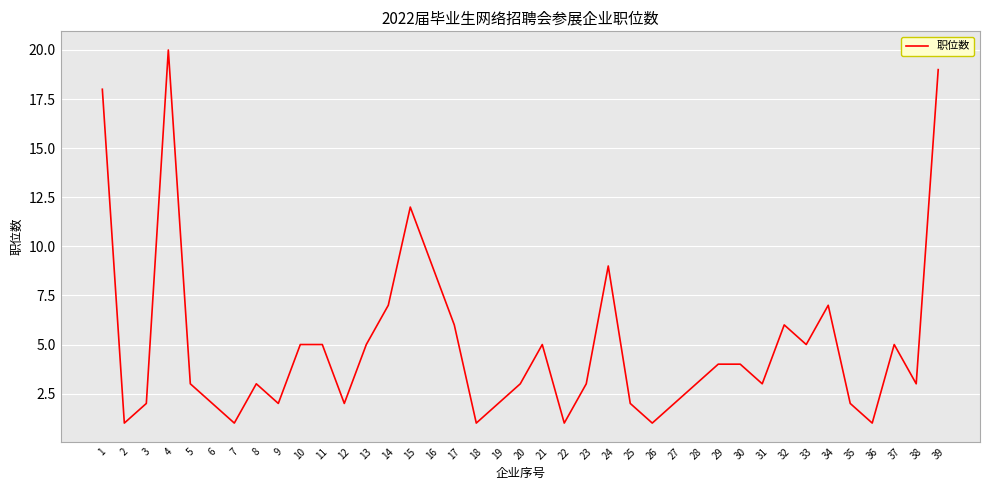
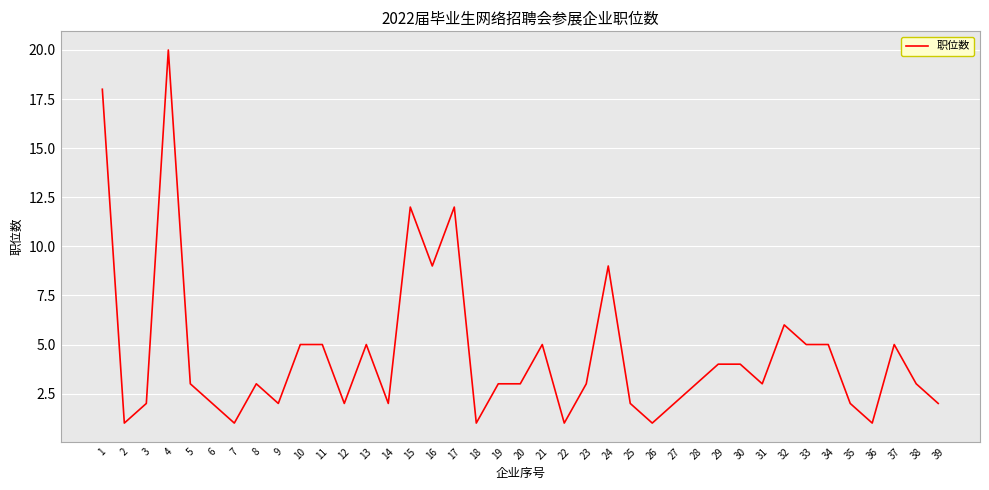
  {
    "1": 18,
    "2": 1,
    "3": 2,
    "4": 20,
    "5": 3,
    "6": 2,
    "7": 1,
    "8": 3,
    "9": 2,
    "10": 5,
    "11": 5,
    "12": 2,
    "13": 5,
-   "14": 7,
+   "14": 2,
    "15": 12,
    "16": 9,
-   "17": 6,
+   "17": 12,
    "18": 1,
-   "19": 2,
+   "19": 3,
    "20": 3,
    "21": 5,
    "22": 1,
    "23": 3,
    "24": 9,
    "25": 2,
    "26": 1,
    "27": 2,
    "28": 3,
    "29": 4,
    "30": 4,
    "31": 3,
    "32": 6,
    "33": 5,
-   "34": 7,
+   "34": 5,
    "35": 2,
    "36": 1,
    "37": 5,
    "38": 3,
-   "39": 19
+   "39": 2
  }
